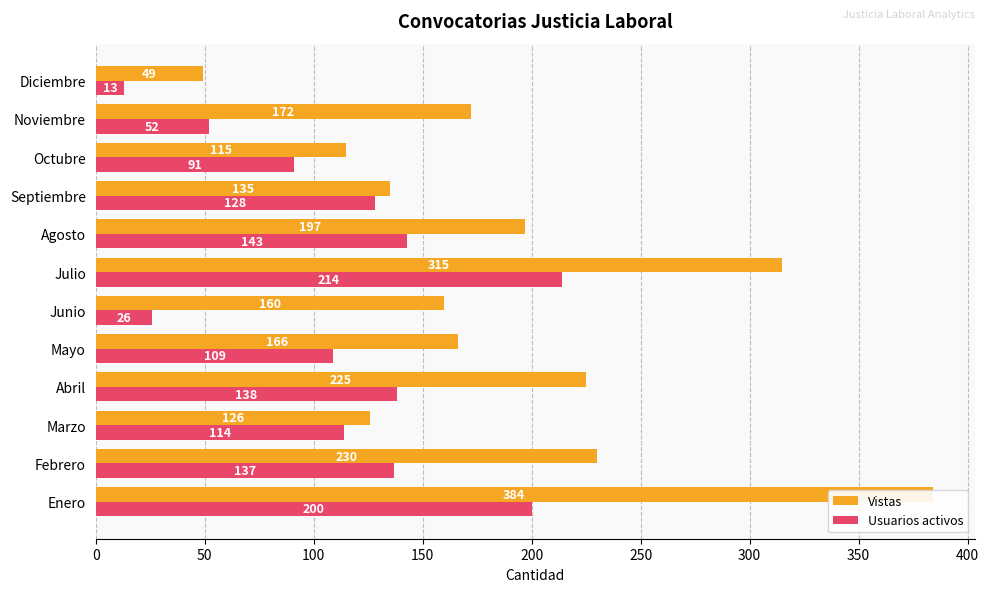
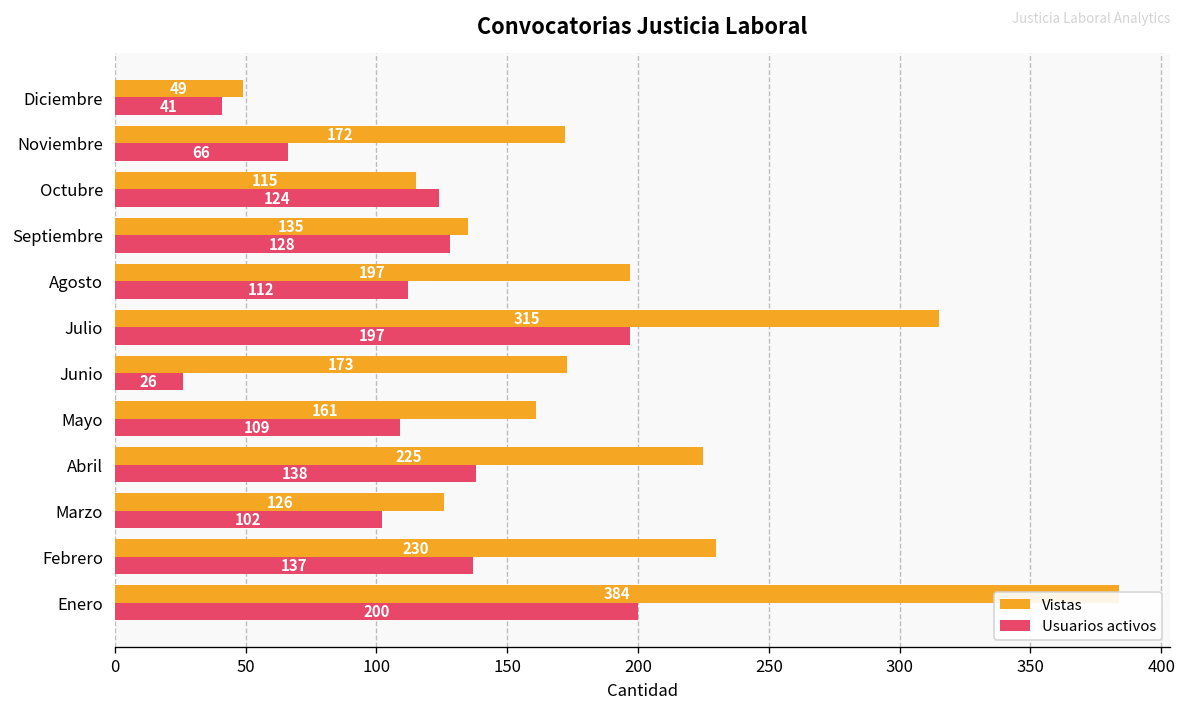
  {
    "Vistas": {
      "Diciembre": 49,
      "Noviembre": 172,
      "Octubre": 115,
      "Septiembre": 135,
      "Agosto": 197,
      "Julio": 315,
-     "Junio": 160,
-     "Mayo": 166,
+     "Junio": 173,
+     "Mayo": 161,
      "Abril": 225,
      "Marzo": 126,
      "Febrero": 230
    },
    "Usuarios activos": {
-     "Diciembre": 13,
-     "Noviembre": 52,
-     "Octubre": 91,
+     "Diciembre": 41,
+     "Noviembre": 66,
+     "Octubre": 124,
      "Septiembre": 128,
-     "Agosto": 143,
-     "Julio": 214,
+     "Agosto": 112,
+     "Julio": 197,
      "Junio": 26,
      "Mayo": 109,
      "Abril": 138,
-     "Marzo": 114,
+     "Marzo": 102,
      "Febrero": 137,
      "Enero": 200
    }
  }
